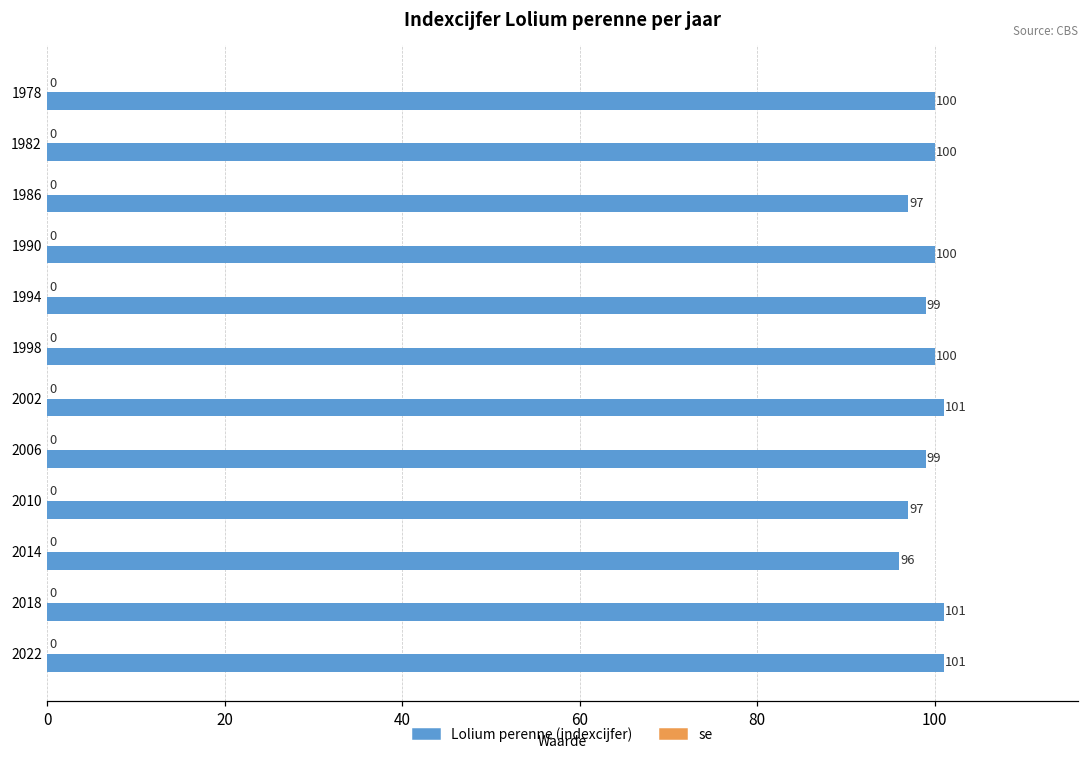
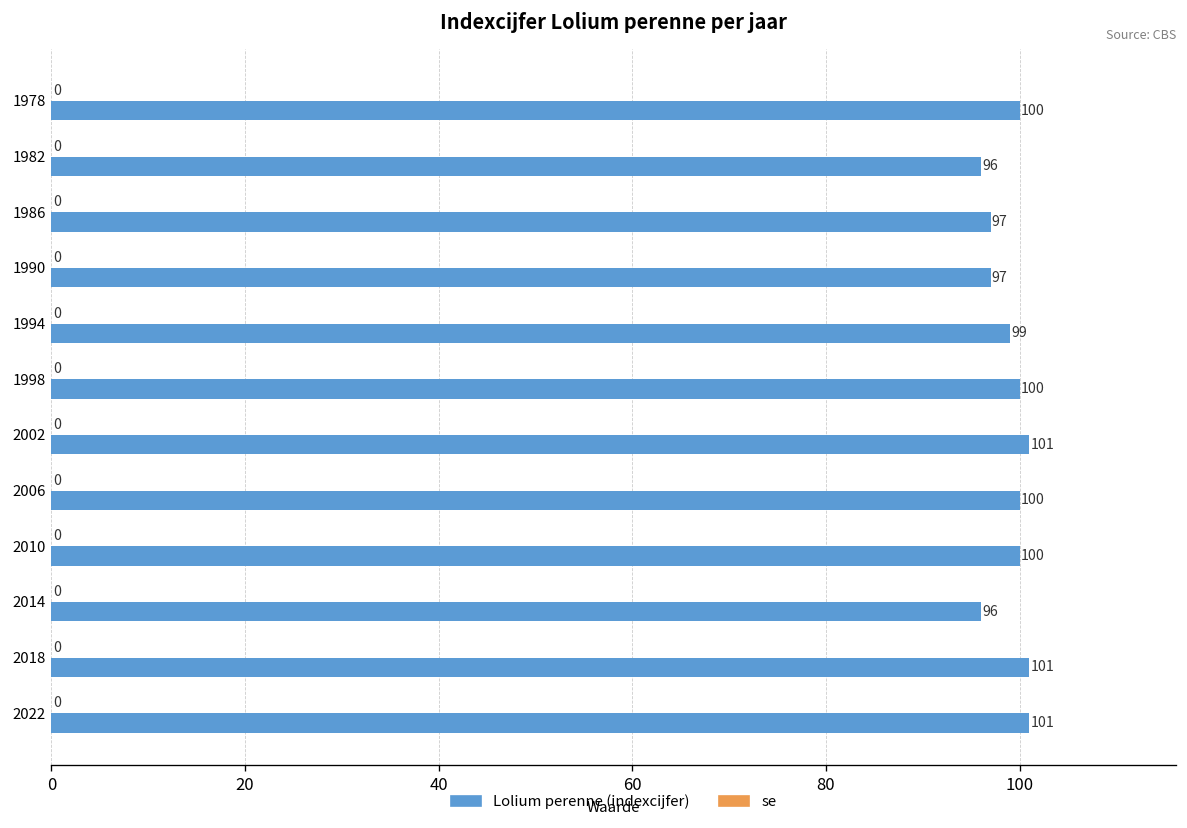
  {
    "Lolium perenne (indexcijfer)": {
      "1978": 100,
-     "1982": 100,
+     "1982": 96,
      "1986": 97,
-     "1990": 100,
+     "1990": 97,
      "1994": 99,
      "1998": 100,
      "2002": 101,
-     "2006": 99,
-     "2010": 97,
+     "2006": 100,
+     "2010": 100,
      "2014": 96,
      "2018": 101,
      "2022": 101
    },
    "se": {
      "1978": 0,
      "1982": 0,
      "1986": 0,
      "1990": 0,
      "1994": 0,
      "1998": 0,
      "2002": 0,
      "2006": 0,
      "2010": 0,
      "2014": 0,
      "2018": 0,
      "2022": 0
    }
  }
